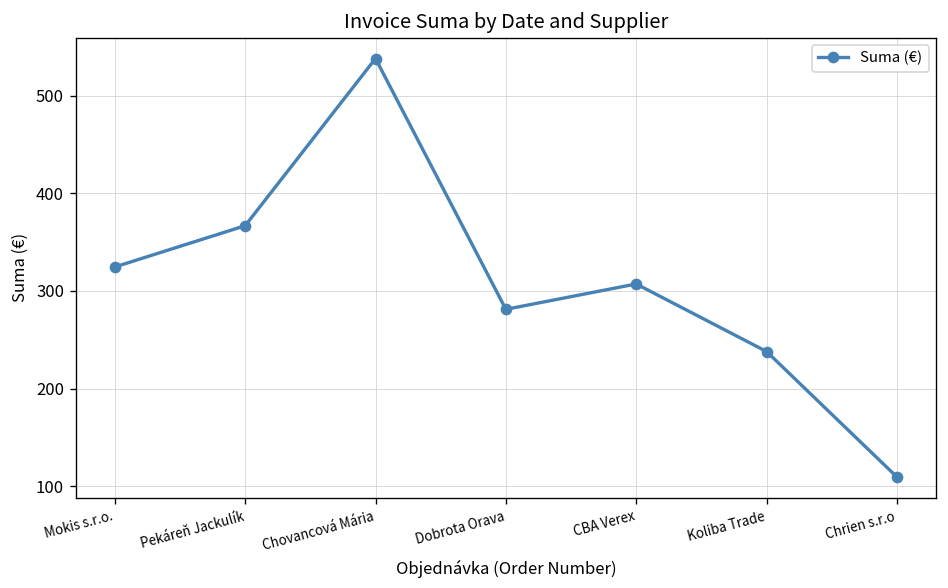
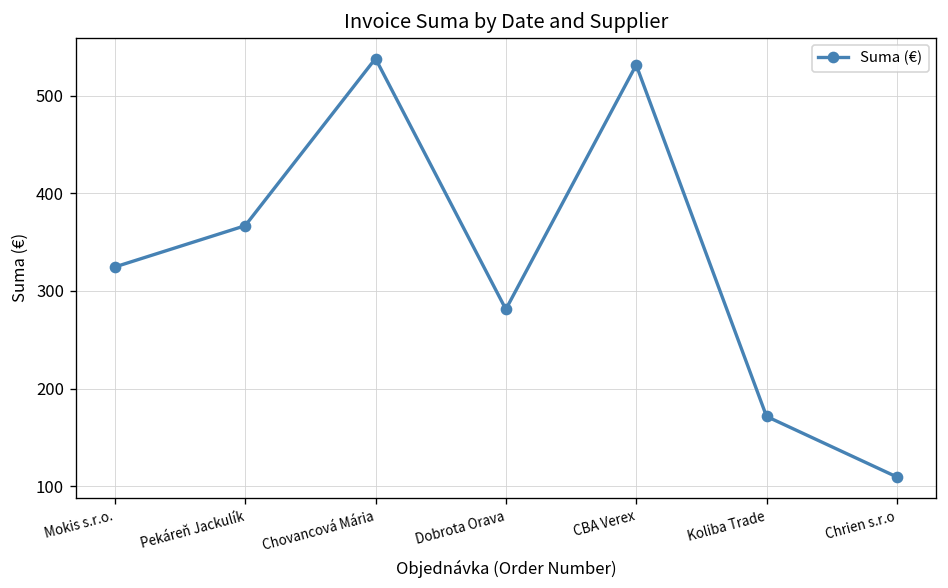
  {
    "Mokis s.r.o.": 320,
    "Pekáreň Jackulík": 370,
    "Chovancová Mária": 540,
    "Dobrota Orava": 280,
-   "CBA Verex": 310,
-   "Koliba Trade": 240,
+   "CBA Verex": 530,
+   "Koliba Trade": 170,
    "Chrien s.r.o": 110
  }
